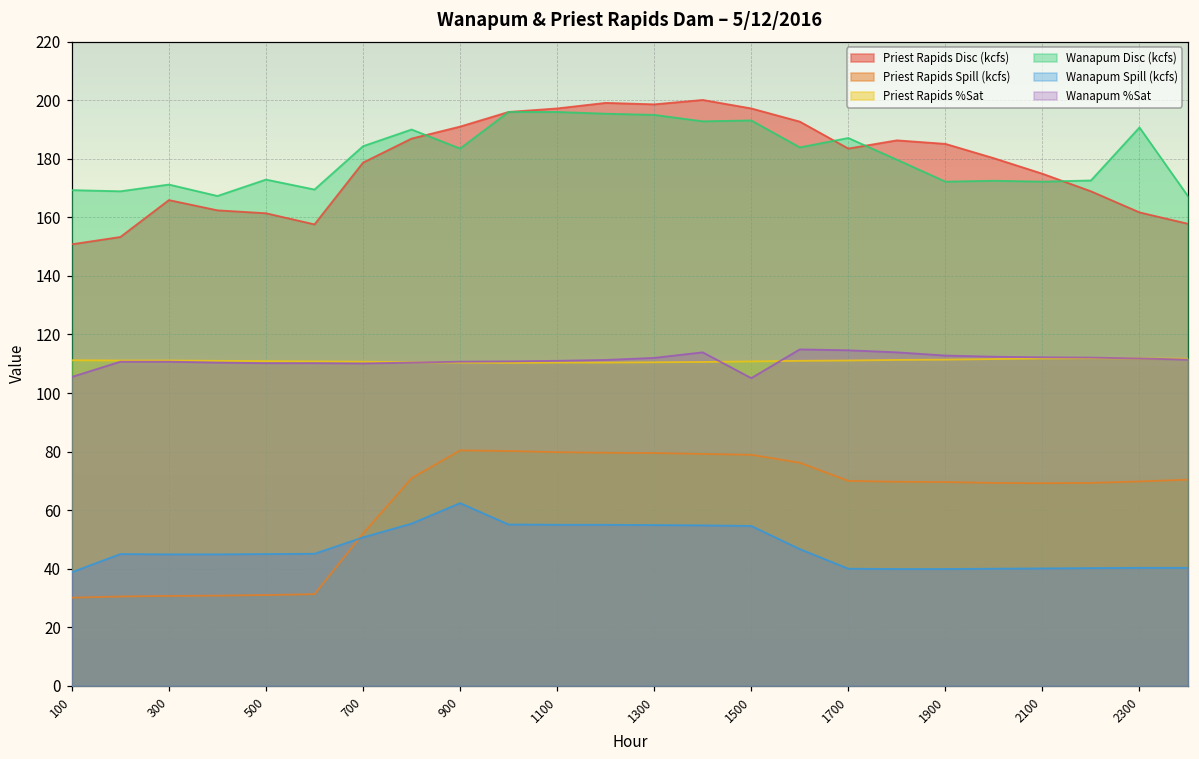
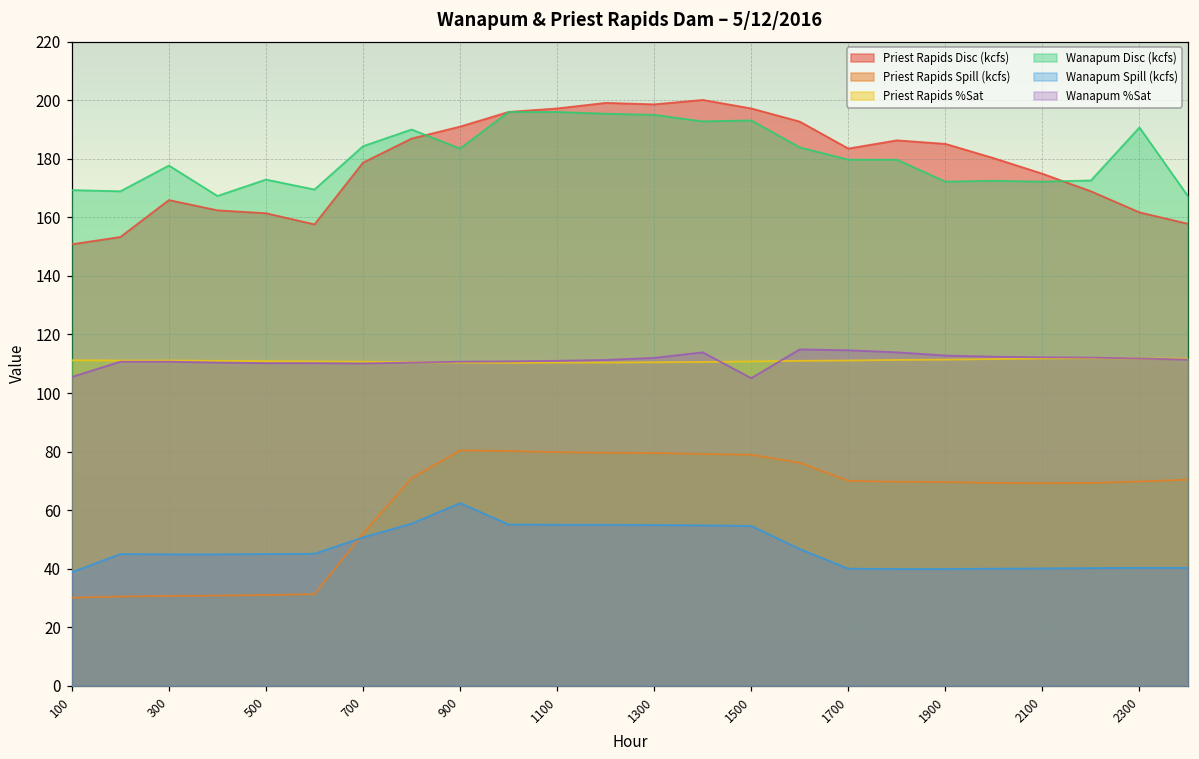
  {
    "Wanapum Disc (kcfs)": {
      "100": 169,
-     "300": 171,
+     "300": 178,
      "500": 173,
      "700": 184,
      "900": 184,
      "1100": 196,
      "1300": 195,
      "1500": 193,
-     "1700": 187,
+     "1700": 180,
      "1900": 172,
      "2100": 172,
      "2300": 191
    },
    "Wanapum Spill (kcfs)": {
      "100": 39,
      "300": 45,
      "500": 45,
      "700": 51,
      "900": 62,
      "1100": 55,
      "1300": 55,
      "1500": 55,
      "1700": 40,
      "1900": 40,
      "2100": 40,
      "2300": 40
    },
    "Wanapum %Sat": {
      "100": 106,
      "1300": 112,
      "1500": 105,
      "1700": 115,
      "1900": 113
    }
  }
